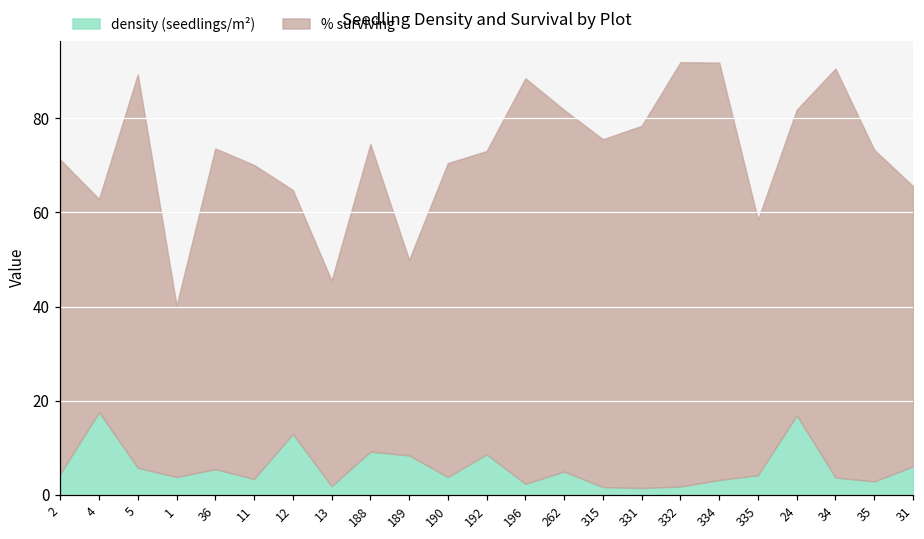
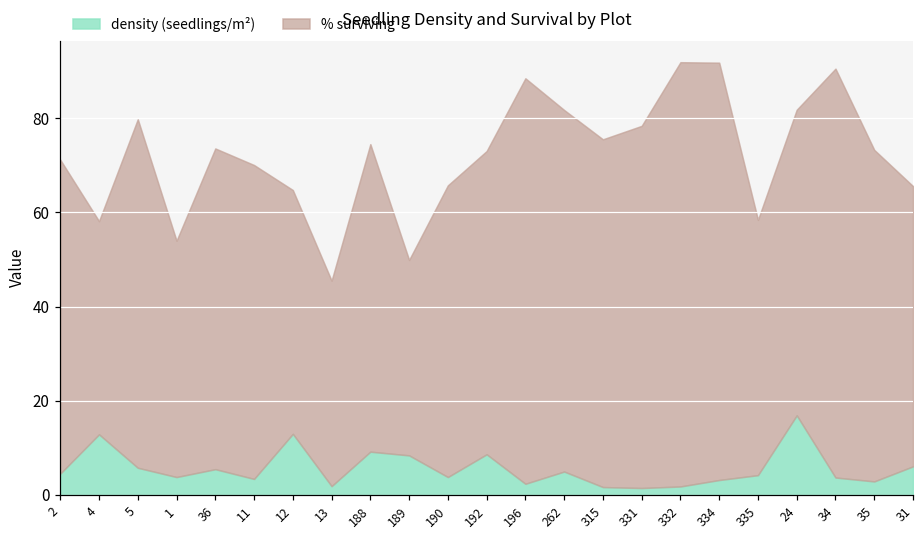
  {
    "density (seedlings/m²)": {
      "2": 5,
-     "4": 18,
+     "4": 13,
      "5": 6,
      "1": 4,
      "36": 5,
      "11": 3,
      "12": 13,
      "13": 2,
      "188": 9,
      "189": 8,
      "190": 4,
      "192": 9,
      "196": 2,
      "262": 5,
      "315": 2,
      "331": 1,
      "332": 2,
      "334": 3,
      "335": 4,
      "24": 17,
      "34": 4,
      "35": 3,
      "31": 6
    },
    "% surviving": {
      "2": 67,
      "4": 45,
-     "5": 84,
-     "1": 36,
+     "5": 74,
+     "1": 50,
      "36": 68,
      "11": 67,
      "12": 52,
      "13": 44,
      "188": 65,
      "189": 42,
-     "190": 67,
+     "190": 62,
      "192": 64,
      "196": 86,
      "262": 77,
      "315": 74,
      "331": 77,
      "332": 90,
      "334": 89,
      "335": 54,
      "24": 65,
      "34": 87,
      "35": 70,
      "31": 60
    }
  }
